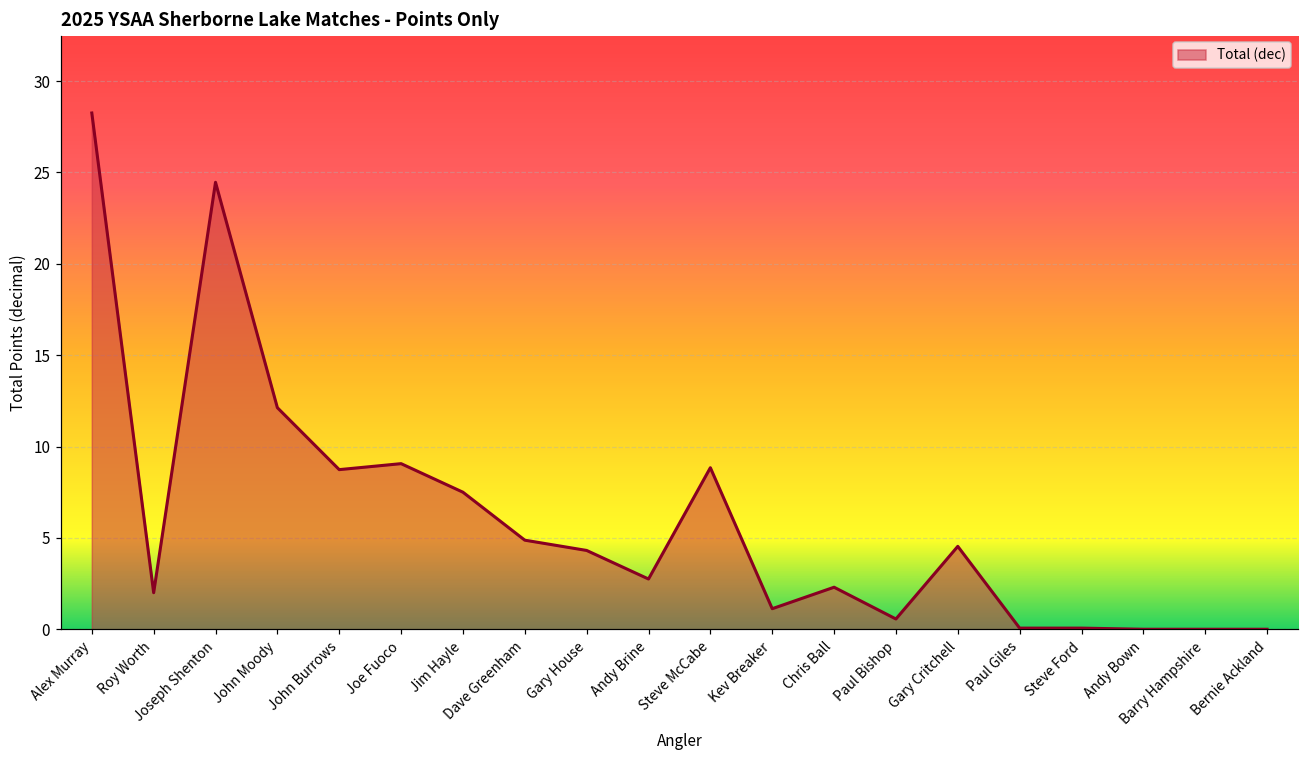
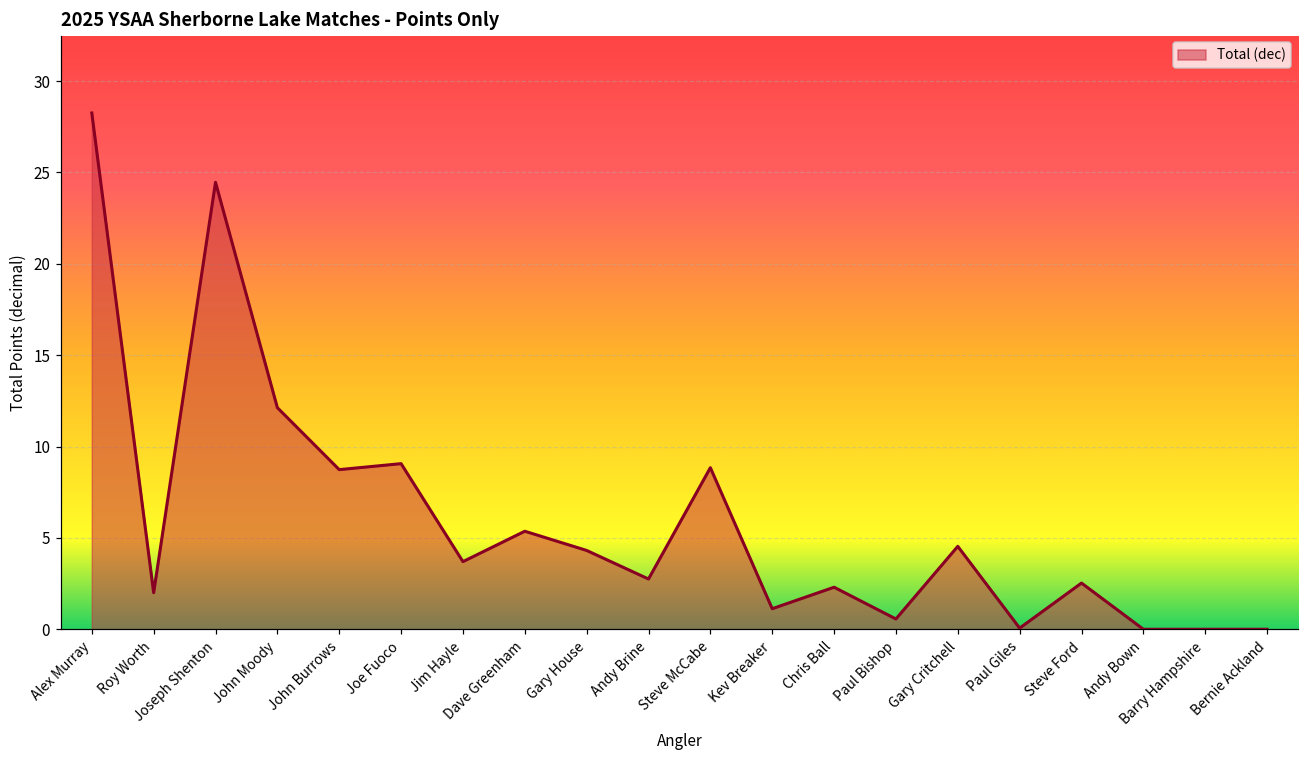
  {
    "Alex Murray": 28.3,
    "Roy Worth": 2.0,
    "Joseph Shenton": 24.5,
    "John Moody": 12.1,
    "John Burrows": 8.7,
    "Joe Fuoco": 9.1,
-   "Jim Hayle": 7.5,
-   "Dave Greenham": 4.9,
+   "Jim Hayle": 3.7,
+   "Dave Greenham": 5.4,
    "Gary House": 4.3,
    "Andy Brine": 2.8,
    "Steve McCabe": 8.8,
    "Kev Breaker": 1.1,
    "Chris Ball": 2.3,
    "Paul Bishop": 0.6,
    "Gary Critchell": 4.5,
    "Paul Giles": 0.1,
-   "Steve Ford": 0.1,
+   "Steve Ford": 2.5,
    "Andy Bown": 0.0,
    "Barry Hampshire": 0.0,
    "Bernie Ackland": 0.0
  }
